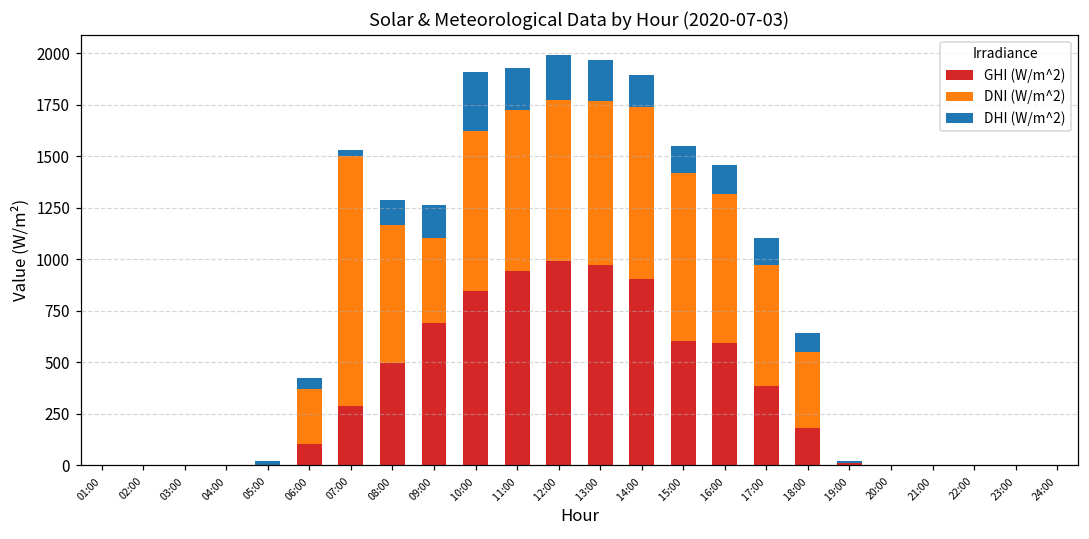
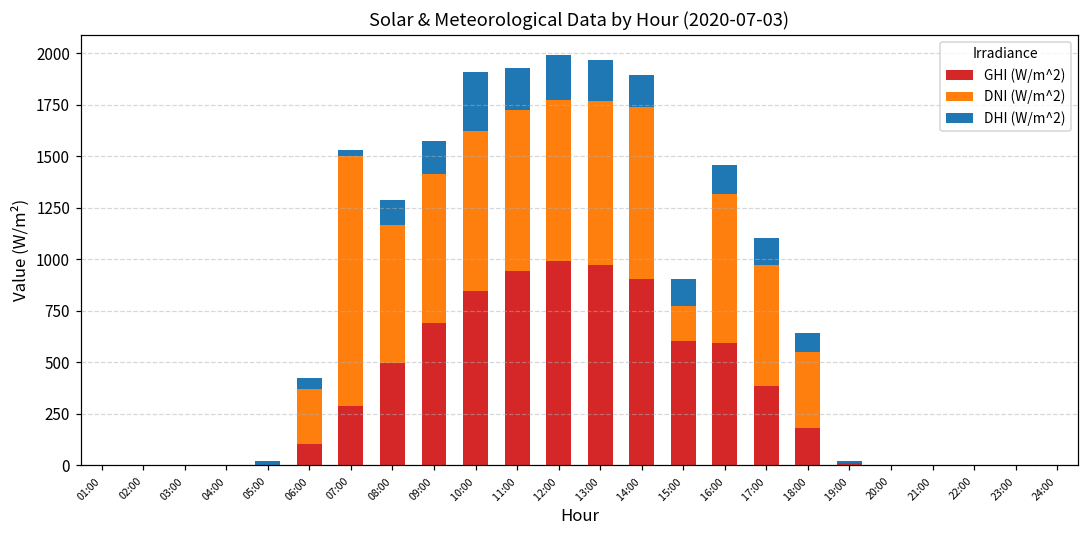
  {
    "GHI (W/m^2)": {
      "01:00": 0,
      "02:00": 0,
      "03:00": 0,
      "04:00": 0,
      "06:00": 100,
      "07:00": 290,
      "08:00": 500,
      "09:00": 690,
      "10:00": 850,
      "11:00": 950,
      "12:00": 990,
      "13:00": 970,
      "14:00": 910,
      "15:00": 600,
      "16:00": 590,
      "17:00": 390,
      "18:00": 180,
      "20:00": 0,
      "21:00": 0,
      "22:00": 0,
      "23:00": 0,
      "24:00": 0
    },
    "DNI (W/m^2)": {
      "01:00": 0,
      "02:00": 0,
      "03:00": 0,
      "04:00": 0,
      "05:00": 0,
      "06:00": 270,
      "07:00": 1210,
      "08:00": 670,
-     "09:00": 410,
+     "09:00": 720,
      "10:00": 780,
      "11:00": 780,
      "12:00": 780,
      "13:00": 800,
      "14:00": 830,
-     "15:00": 810,
+     "15:00": 170,
      "16:00": 720,
      "17:00": 590,
      "18:00": 370,
      "19:00": 0,
      "20:00": 0,
      "21:00": 0,
      "22:00": 0,
      "23:00": 0,
      "24:00": 0
    },
    "DHI (W/m^2)": {
      "01:00": 0,
      "02:00": 0,
      "03:00": 0,
      "04:00": 0,
      "05:00": 20,
      "06:00": 60,
      "07:00": 30,
      "08:00": 120,
      "09:00": 160,
      "10:00": 290,
      "11:00": 200,
      "12:00": 220,
      "13:00": 200,
      "14:00": 150,
      "15:00": 130,
      "16:00": 140,
      "17:00": 130,
      "18:00": 90,
      "20:00": 0,
      "21:00": 0,
      "22:00": 0,
      "23:00": 0,
      "24:00": 0
    }
  }
